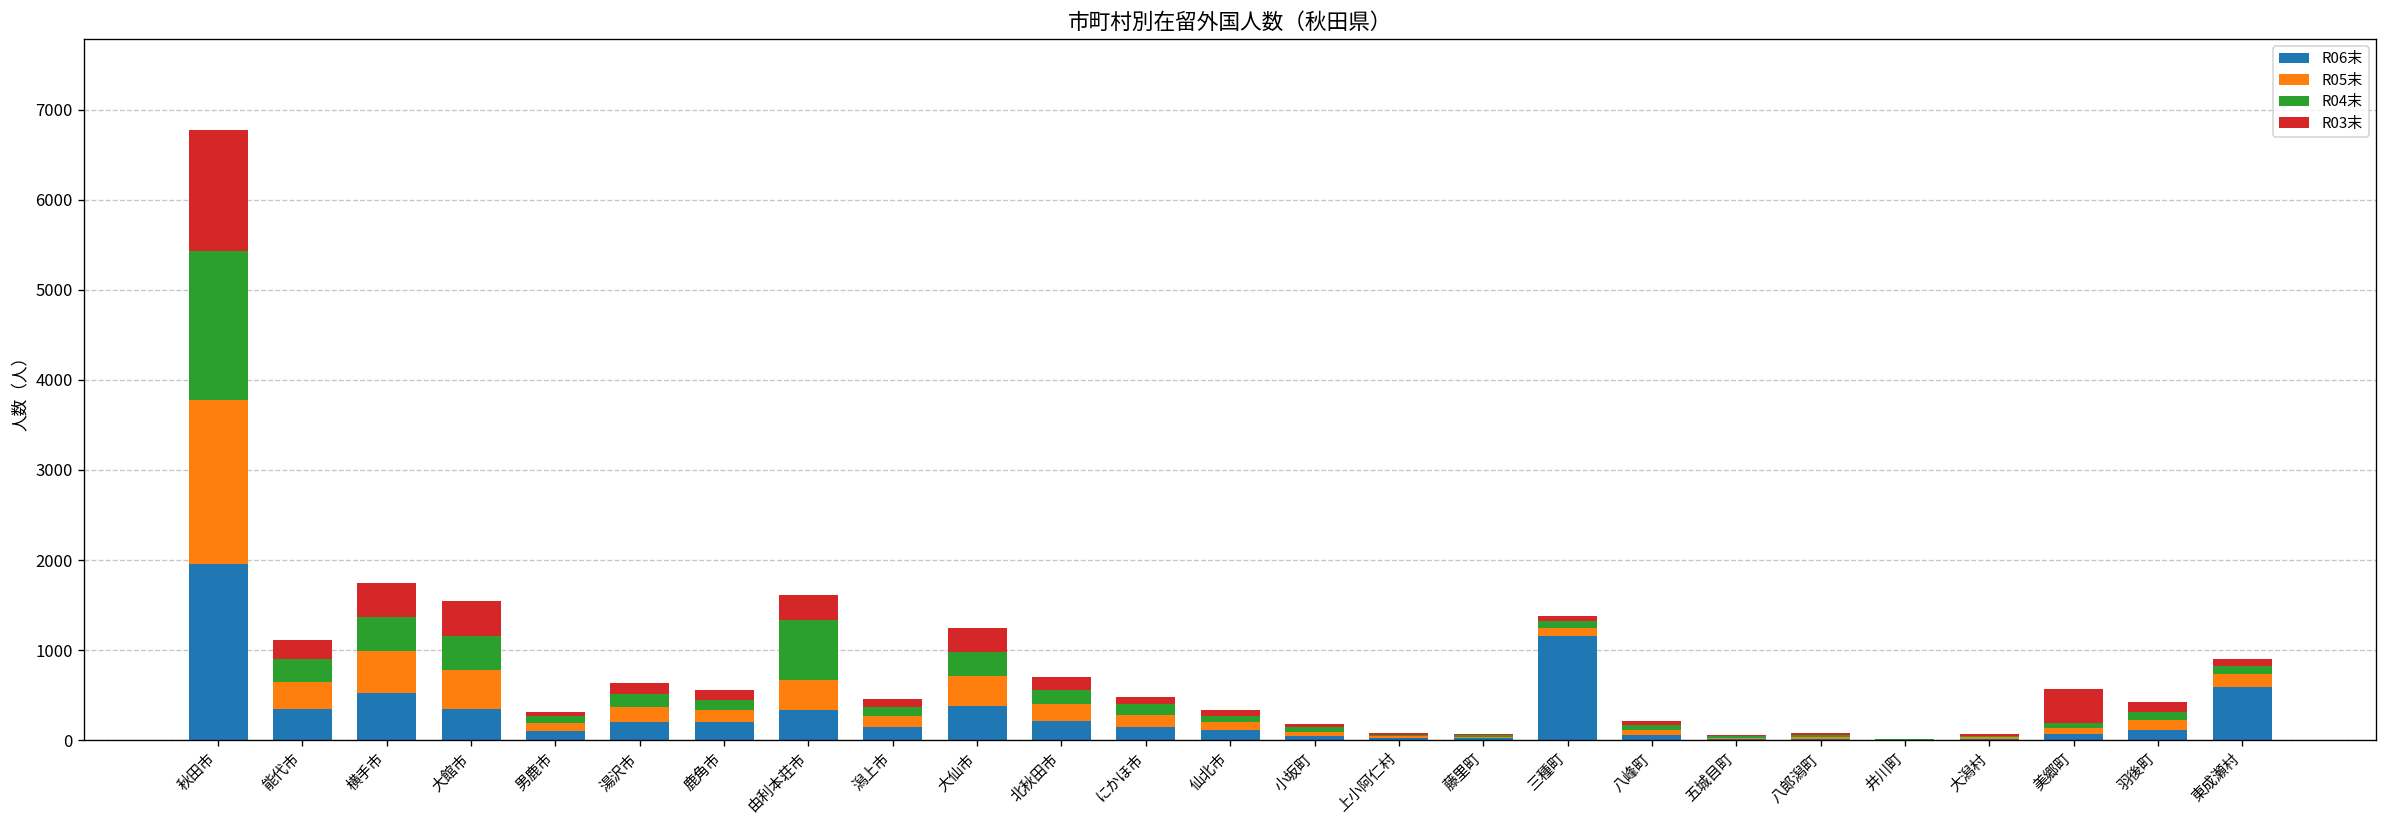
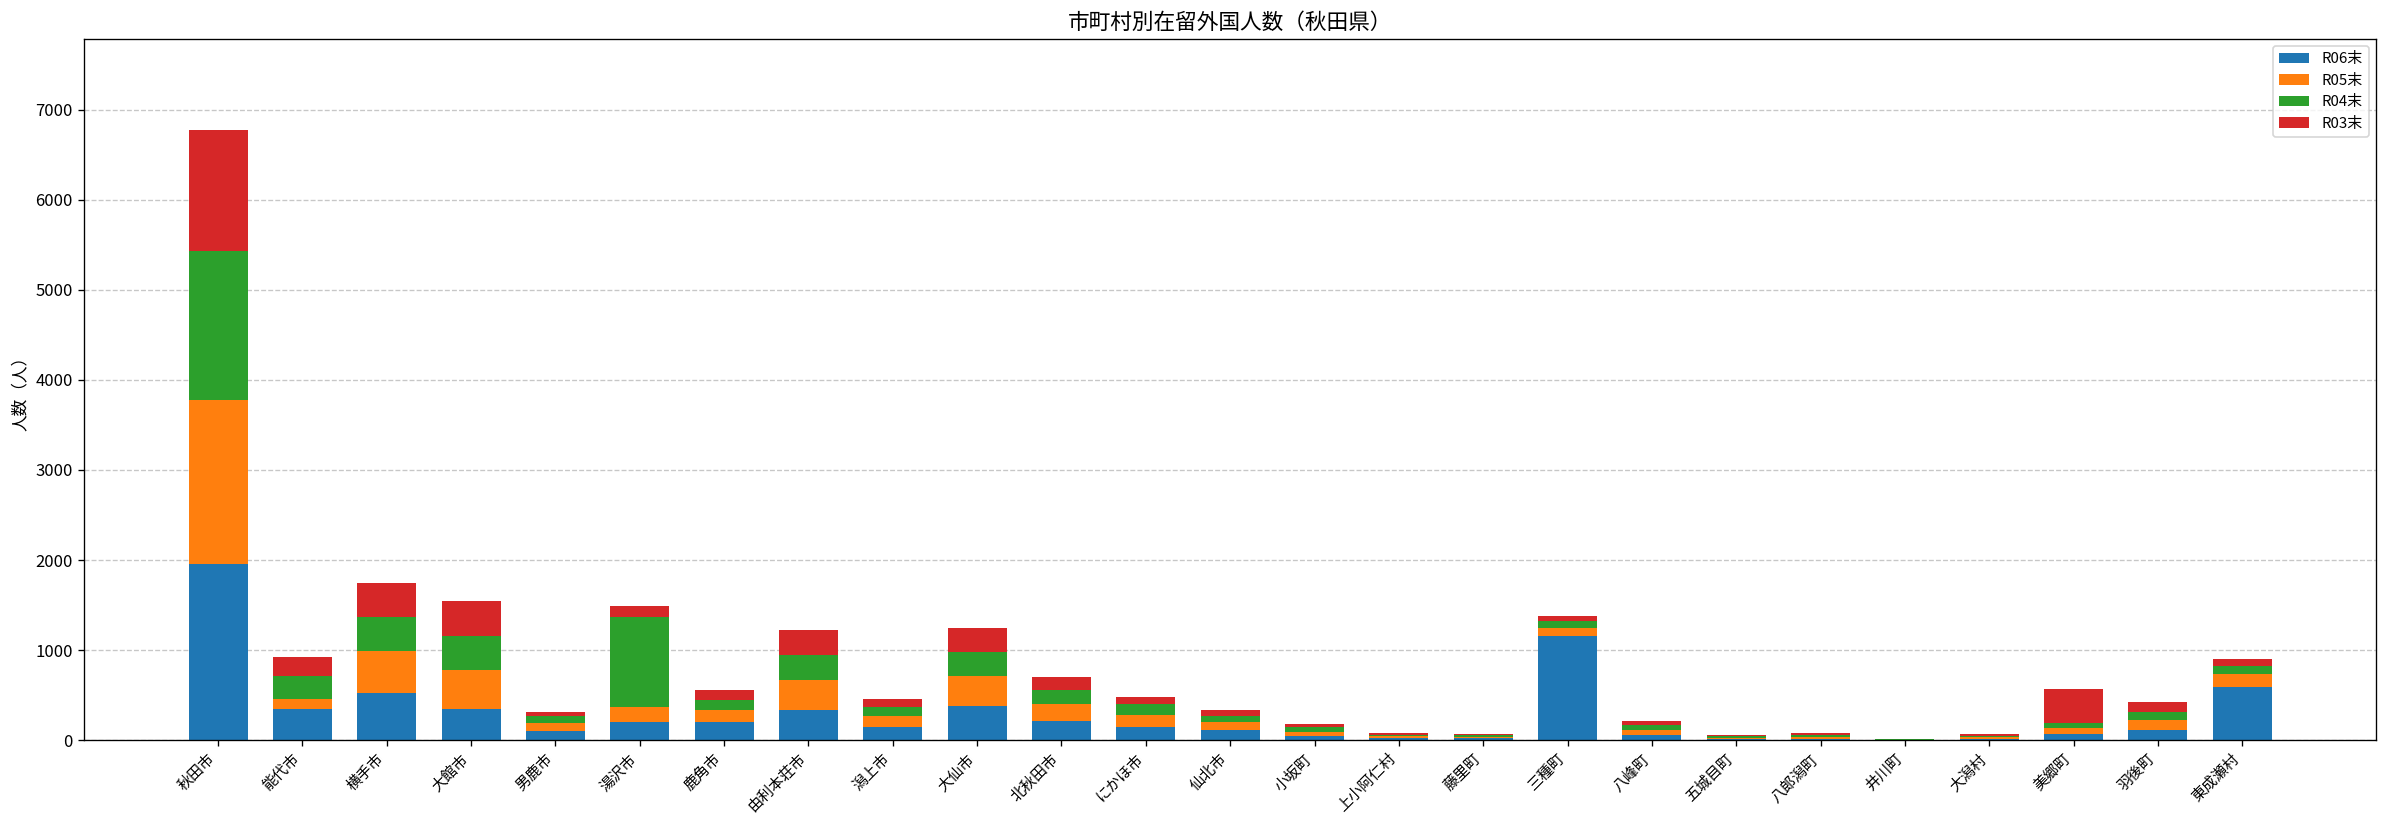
  {
    "R06末": {
      "秋田市": 2000,
      "能代市": 300,
      "横手市": 500,
      "大館市": 300,
      "男鹿市": 100,
      "湯沢市": 200,
      "鹿角市": 200,
      "由利本荘市": 300,
      "潟上市": 100,
      "大仙市": 400,
      "北秋田市": 200,
      "にかほ市": 200,
      "仙北市": 100,
      "小坂町": 0,
      "三種町": 1200,
      "八峰町": 100,
      "美郷町": 100,
      "羽後町": 100,
      "東成瀬村": 600
    },
    "R05末": {
      "秋田市": 1800,
-     "能代市": 300,
+     "能代市": 100,
      "横手市": 500,
      "大館市": 400,
      "男鹿市": 100,
      "湯沢市": 200,
      "鹿角市": 100,
      "由利本荘市": 300,
      "潟上市": 100,
      "大仙市": 300,
      "北秋田市": 200,
      "にかほ市": 100,
      "仙北市": 100,
      "小坂町": 100,
      "三種町": 100,
      "八峰町": 100,
      "美郷町": 100,
      "羽後町": 100,
      "東成瀬村": 100
    },
    "R04末": {
      "秋田市": 1700,
      "能代市": 300,
      "横手市": 400,
      "大館市": 400,
      "男鹿市": 100,
-     "湯沢市": 100,
+     "湯沢市": 1000,
      "鹿角市": 100,
-     "由利本荘市": 700,
+     "由利本荘市": 300,
      "潟上市": 100,
      "大仙市": 300,
      "北秋田市": 200,
      "にかほ市": 100,
      "仙北市": 100,
      "小坂町": 0,
      "三種町": 100,
      "八峰町": 0,
      "美郷町": 100,
      "羽後町": 100,
      "東成瀬村": 100
    },
    "R03末": {
      "秋田市": 1300,
      "能代市": 200,
      "横手市": 400,
      "大館市": 400,
      "男鹿市": 100,
      "湯沢市": 100,
      "鹿角市": 100,
      "由利本荘市": 300,
      "潟上市": 100,
      "大仙市": 300,
      "北秋田市": 200,
      "にかほ市": 100,
      "仙北市": 100,
      "小坂町": 0,
      "三種町": 100,
      "八峰町": 100,
      "美郷町": 400,
      "羽後町": 100,
      "東成瀬村": 100
    }
  }
